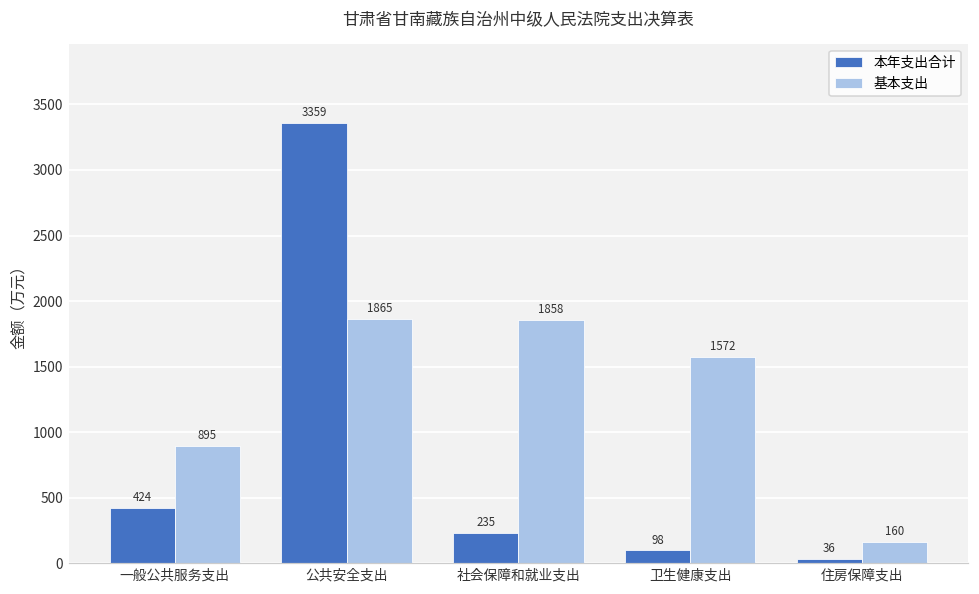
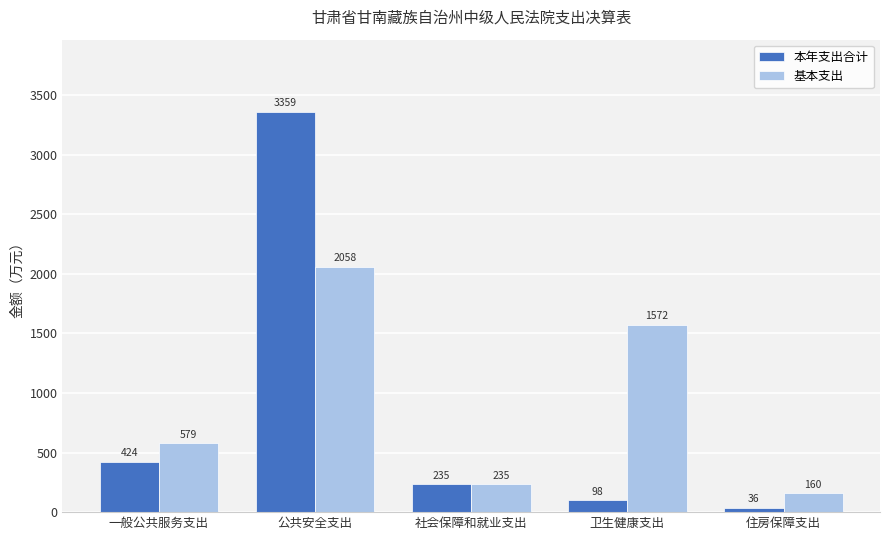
  {
    "本年支出合计": {
      "一般公共服务支出": 424,
      "公共安全支出": 3359,
      "社会保障和就业支出": 235,
      "卫生健康支出": 98,
      "住房保障支出": 36
    },
    "基本支出": {
-     "一般公共服务支出": 895,
-     "公共安全支出": 1865,
-     "社会保障和就业支出": 1858,
+     "一般公共服务支出": 579,
+     "公共安全支出": 2058,
+     "社会保障和就业支出": 235,
      "卫生健康支出": 1572,
      "住房保障支出": 160
    }
  }
